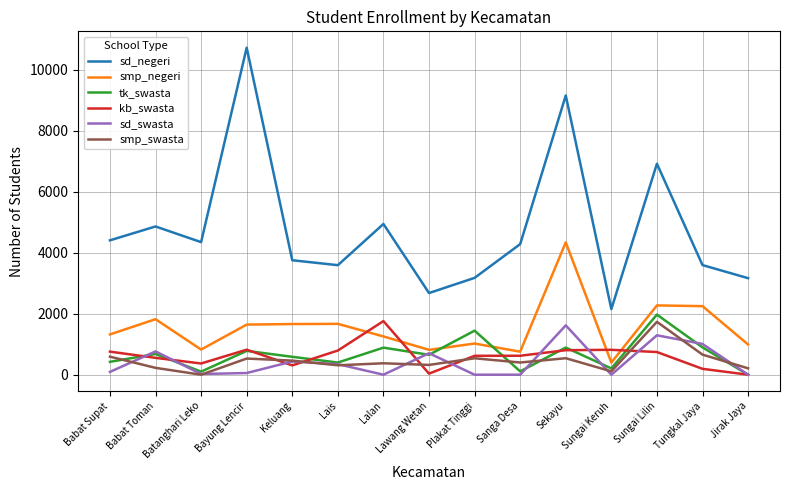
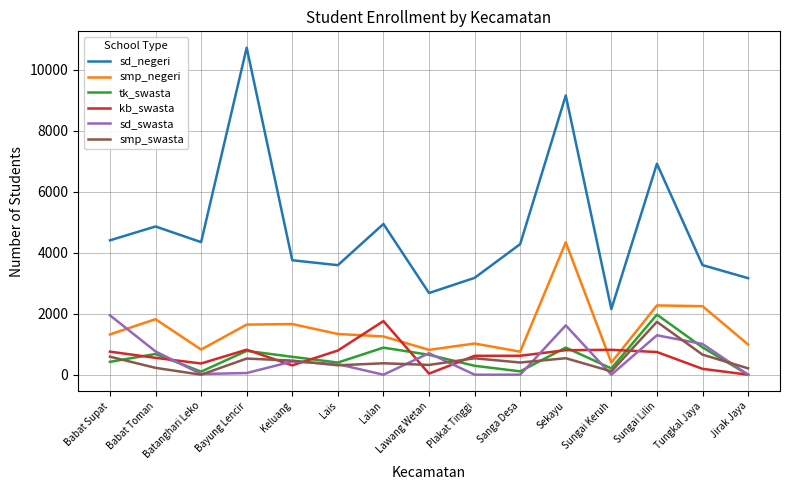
  {
    "sd_negeri": {
      "Babat Supat": 4400,
      "Babat Toman": 4900,
      "Batanghari Leko": 4300,
      "Bayung Lencir": 10700,
      "Keluang": 3800,
      "Lais": 3600,
      "Lalan": 4900,
      "Lawang Wetan": 2700,
      "Plakat Tinggi": 3200,
      "Sanga Desa": 4300,
      "Sekayu": 9200,
      "Sungai Keruh": 2200,
      "Sungai Lilin": 6900,
      "Tungkal Jaya": 3600,
      "Jirak Jaya": 3200
    },
    "smp_negeri": {
      "Babat Supat": 1300,
      "Babat Toman": 1800,
      "Batanghari Leko": 800,
      "Bayung Lencir": 1600,
      "Keluang": 1700,
-     "Lais": 1700,
+     "Lais": 1300,
      "Lalan": 1300,
      "Lawang Wetan": 800,
      "Plakat Tinggi": 1000,
      "Sanga Desa": 800,
      "Sekayu": 4300,
      "Sungai Keruh": 400,
      "Sungai Lilin": 2300,
      "Tungkal Jaya": 2200,
      "Jirak Jaya": 1000
    },
    "tk_swasta": {
      "Babat Supat": 400,
      "Babat Toman": 700,
      "Keluang": 600,
      "Lalan": 900,
-     "Plakat Tinggi": 1400,
+     "Plakat Tinggi": 300,
      "Sanga Desa": 100,
      "Sekayu": 900,
      "Sungai Keruh": 200,
      "Sungai Lilin": 2000,
      "Tungkal Jaya": 900
    },
    "kb_swasta": {
      "Babat Supat": 800,
      "Babat Toman": 600,
      "Batanghari Leko": 400,
      "Keluang": 300,
      "Lais": 800,
      "Lalan": 1800,
      "Lawang Wetan": 0,
      "Sanga Desa": 600,
      "Sekayu": 800,
      "Sungai Keruh": 800,
      "Sungai Lilin": 700,
      "Tungkal Jaya": 200
    },
    "sd_swasta": {
-     "Babat Supat": 100,
+     "Babat Supat": 1900,
      "Babat Toman": 800,
      "Bayung Lencir": 100,
      "Lalan": 0,
      "Plakat Tinggi": 0,
      "Sanga Desa": 0,
      "Sekayu": 1600,
      "Sungai Keruh": 0,
      "Sungai Lilin": 1300,
      "Tungkal Jaya": 1000
    },
    "smp_swasta": {
      "Babat Supat": 600,
      "Babat Toman": 200,
      "Bayung Lencir": 500,
      "Lalan": 400,
      "Lawang Wetan": 300,
      "Sanga Desa": 400,
      "Sekayu": 500,
      "Sungai Keruh": 100,
      "Sungai Lilin": 1700,
      "Tungkal Jaya": 700,
      "Jirak Jaya": 200
    }
  }
